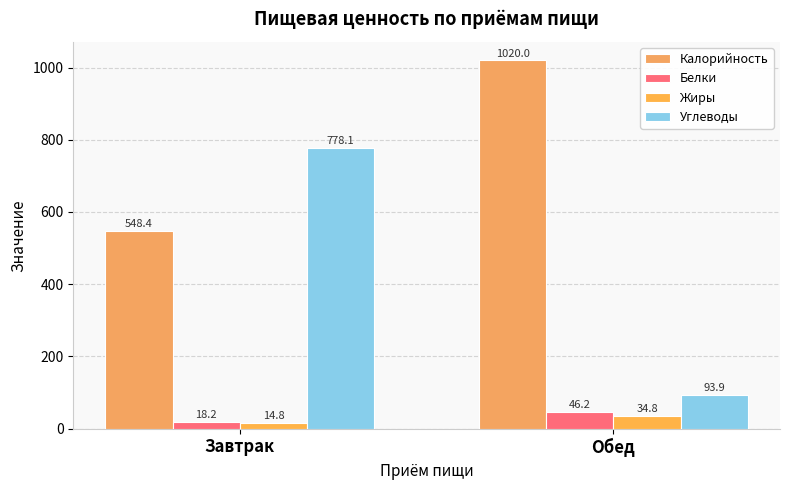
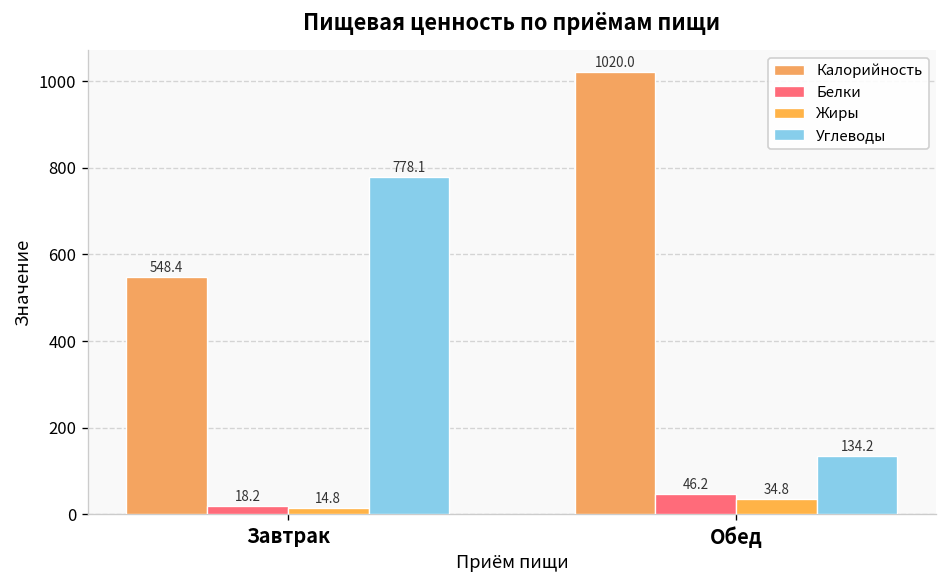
  {
    "Белки": {
      "Завтрак": 18.2,
      "Обед": 46.2
    },
    "Углеводы": {
      "Завтрак": 778.1,
-     "Обед": 93.9
+     "Обед": 134.2
    }
  }
